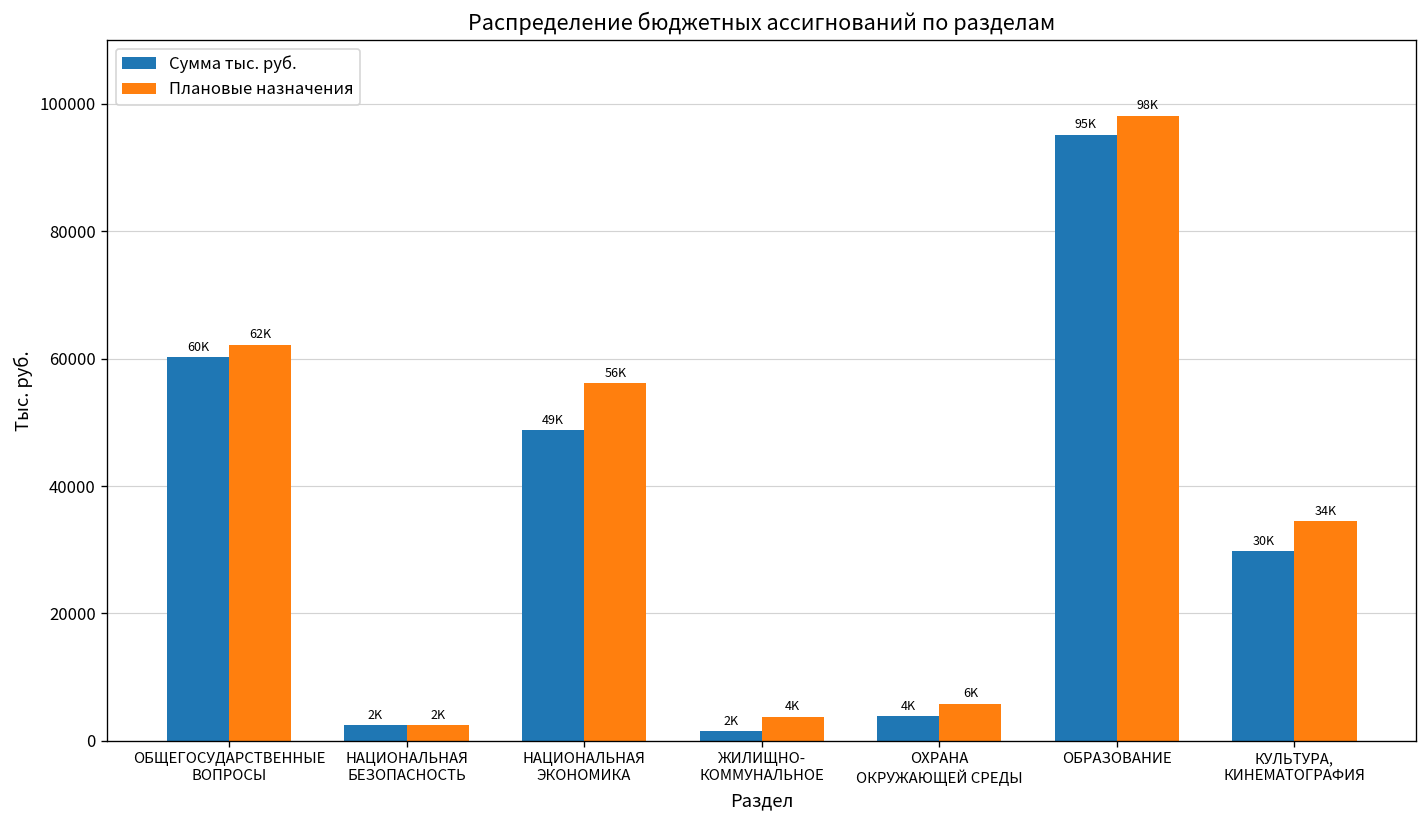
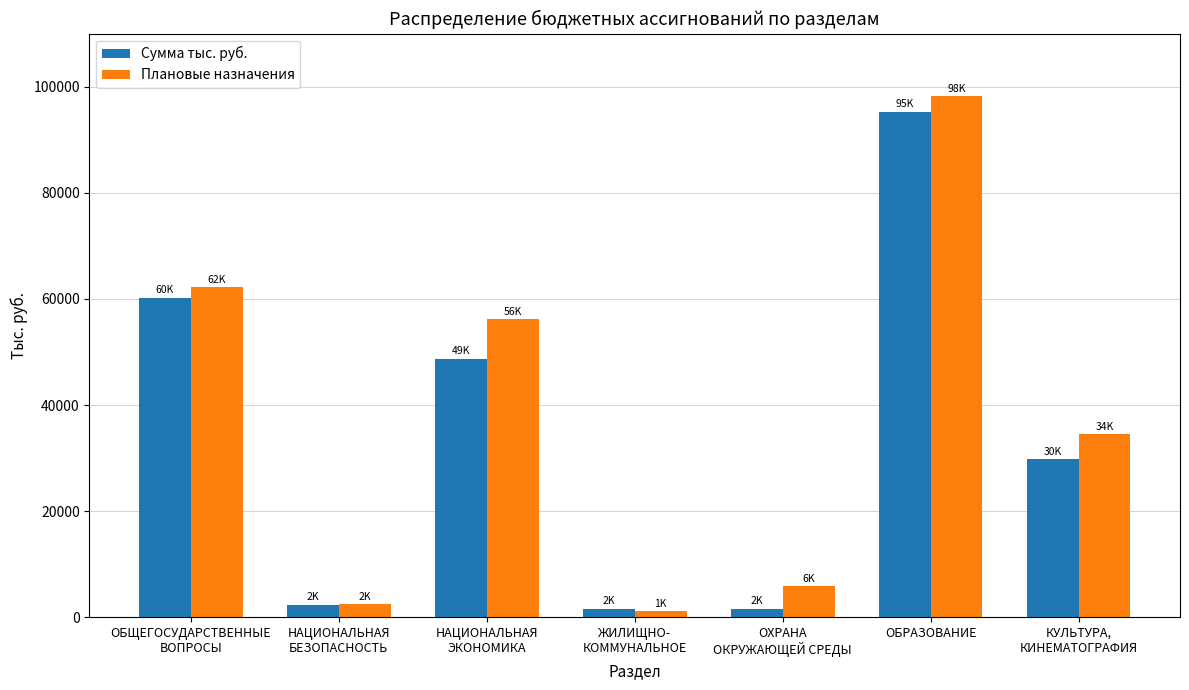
  {
    "Сумма тыс. руб.": {
      "ОБЩЕГОСУДАРСТВЕННЫЕ ВОПРОСЫ": "60K",
      "НАЦИОНАЛЬНАЯ БЕЗОПАСНОСТЬ": "2K",
      "НАЦИОНАЛЬНАЯ ЭКОНОМИКА": "49K",
      "ЖИЛИЩНО- КОММУНАЛЬНОЕ": "2K",
-     "ОХРАНА ОКРУЖАЮЩЕЙ СРЕДЫ": "4K",
+     "ОХРАНА ОКРУЖАЮЩЕЙ СРЕДЫ": "2K",
      "ОБРАЗОВАНИЕ": "95K",
      "КУЛЬТУРА, КИНЕМАТОГРАФИЯ": "30K"
    },
    "Плановые назначения": {
      "ОБЩЕГОСУДАРСТВЕННЫЕ ВОПРОСЫ": "62K",
      "НАЦИОНАЛЬНАЯ БЕЗОПАСНОСТЬ": "2K",
      "НАЦИОНАЛЬНАЯ ЭКОНОМИКА": "56K",
-     "ЖИЛИЩНО- КОММУНАЛЬНОЕ": "4K",
+     "ЖИЛИЩНО- КОММУНАЛЬНОЕ": "1K",
      "ОХРАНА ОКРУЖАЮЩЕЙ СРЕДЫ": "6K",
      "ОБРАЗОВАНИЕ": "98K",
      "КУЛЬТУРА, КИНЕМАТОГРАФИЯ": "34K"
    }
  }
